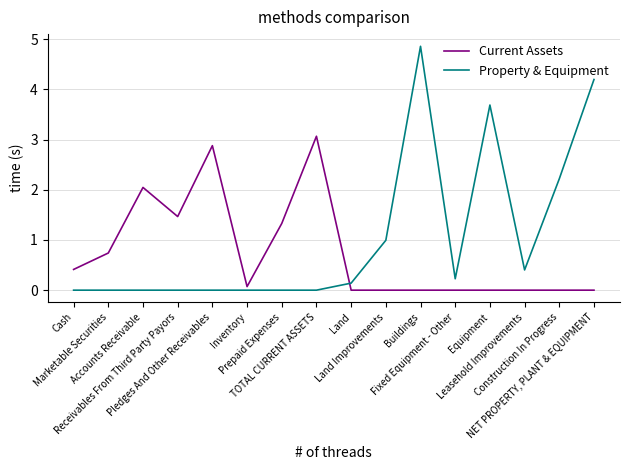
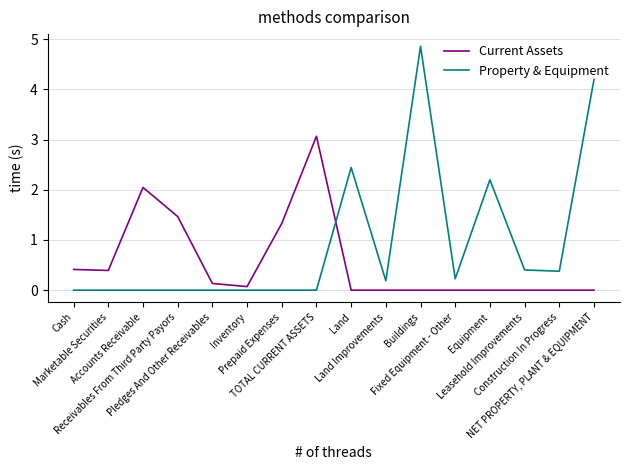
  {
    "Current Assets": {
      "Cash": 0.4,
-     "Marketable Securities": 0.7,
+     "Marketable Securities": 0.4,
      "Accounts Receivable": 2.0,
      "Receivables From Third Party Payors": 1.5,
-     "Pledges And Other Receivables": 2.9,
+     "Pledges And Other Receivables": 0.1,
      "Inventory": 0.1,
      "Prepaid Expenses": 1.3,
      "TOTAL CURRENT ASSETS": 3.1,
      "Land": 0.0,
      "Land Improvements": 0.0,
      "Buildings": 0.0,
      "Fixed Equipment - Other": 0.0,
      "Equipment": 0.0,
      "Leasehold Improvements": 0.0,
      "Construction In Progress": 0.0,
      "NET PROPERTY, PLANT & EQUIPMENT": 0.0
    },
    "Property & Equipment": {
      "Cash": 0.0,
      "Marketable Securities": 0.0,
      "Accounts Receivable": 0.0,
      "Receivables From Third Party Payors": 0.0,
      "Pledges And Other Receivables": 0.0,
      "Inventory": 0.0,
      "Prepaid Expenses": 0.0,
      "TOTAL CURRENT ASSETS": 0.0,
-     "Land": 0.1,
-     "Land Improvements": 1.0,
+     "Land": 2.4,
+     "Land Improvements": 0.2,
      "Buildings": 4.9,
      "Fixed Equipment - Other": 0.2,
-     "Equipment": 3.7,
+     "Equipment": 2.2,
      "Leasehold Improvements": 0.4,
-     "Construction In Progress": 2.2,
+     "Construction In Progress": 0.4,
      "NET PROPERTY, PLANT & EQUIPMENT": 4.2
    }
  }
